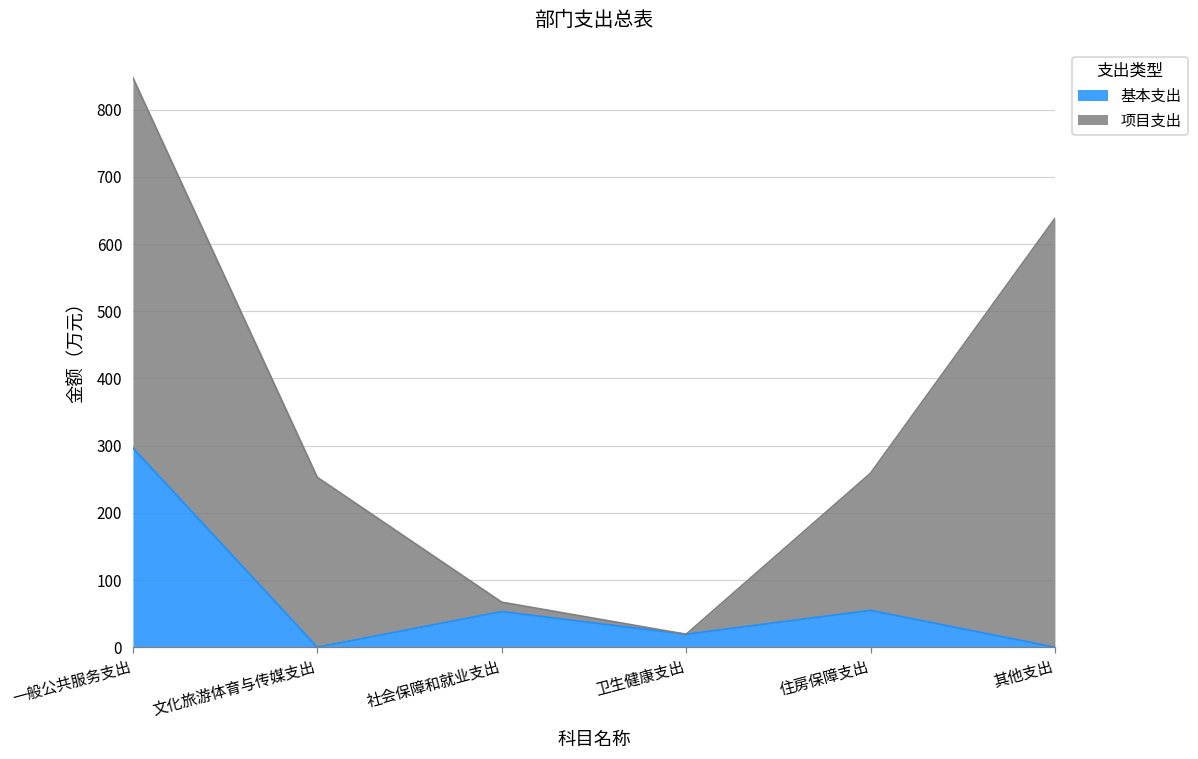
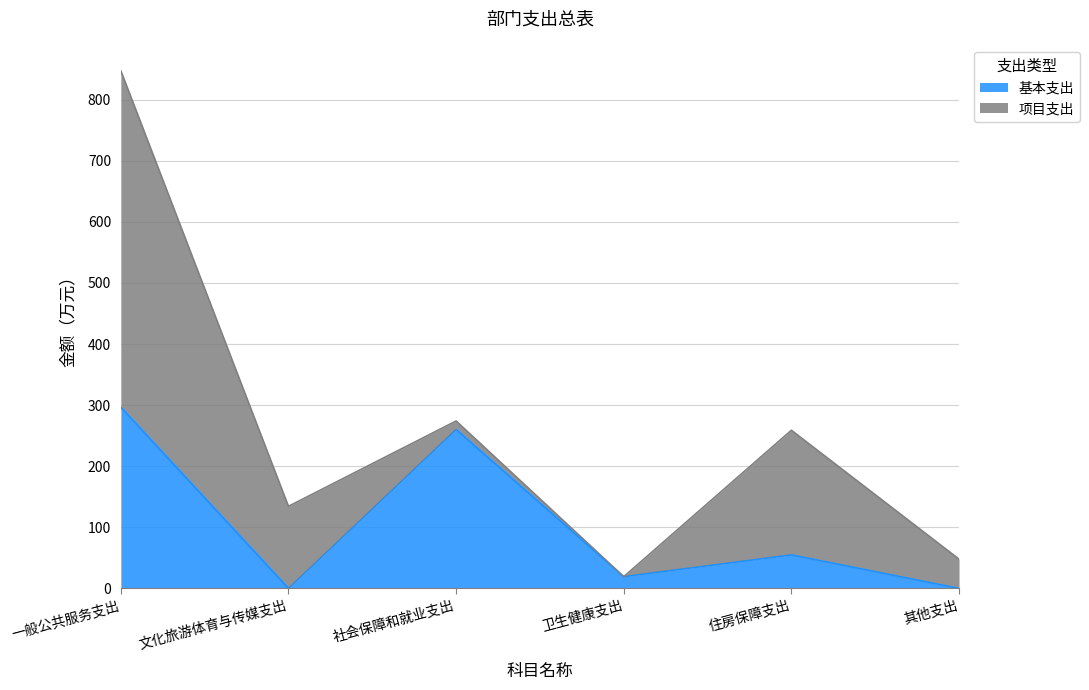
  {
    "基本支出": {
      "一般公共服务支出": 300,
      "文化旅游体育与传媒支出": 0,
-     "社会保障和就业支出": 50,
+     "社会保障和就业支出": 260,
      "住房保障支出": 50,
      "其他支出": 0
    },
    "项目支出": {
      "一般公共服务支出": 550,
-     "文化旅游体育与传媒支出": 250,
+     "文化旅游体育与传媒支出": 130,
      "社会保障和就业支出": 10,
      "住房保障支出": 200,
-     "其他支出": 640
+     "其他支出": 50
    }
  }
